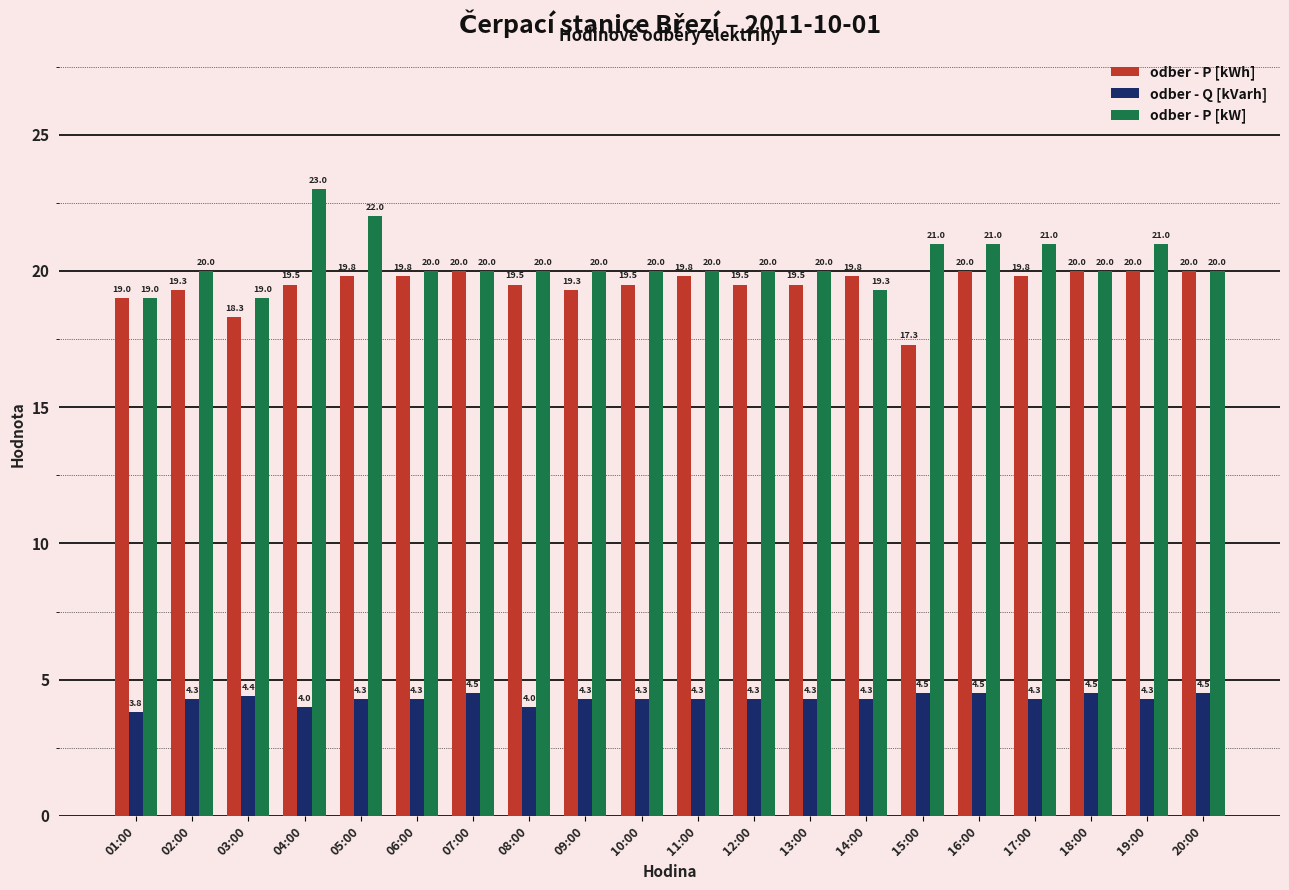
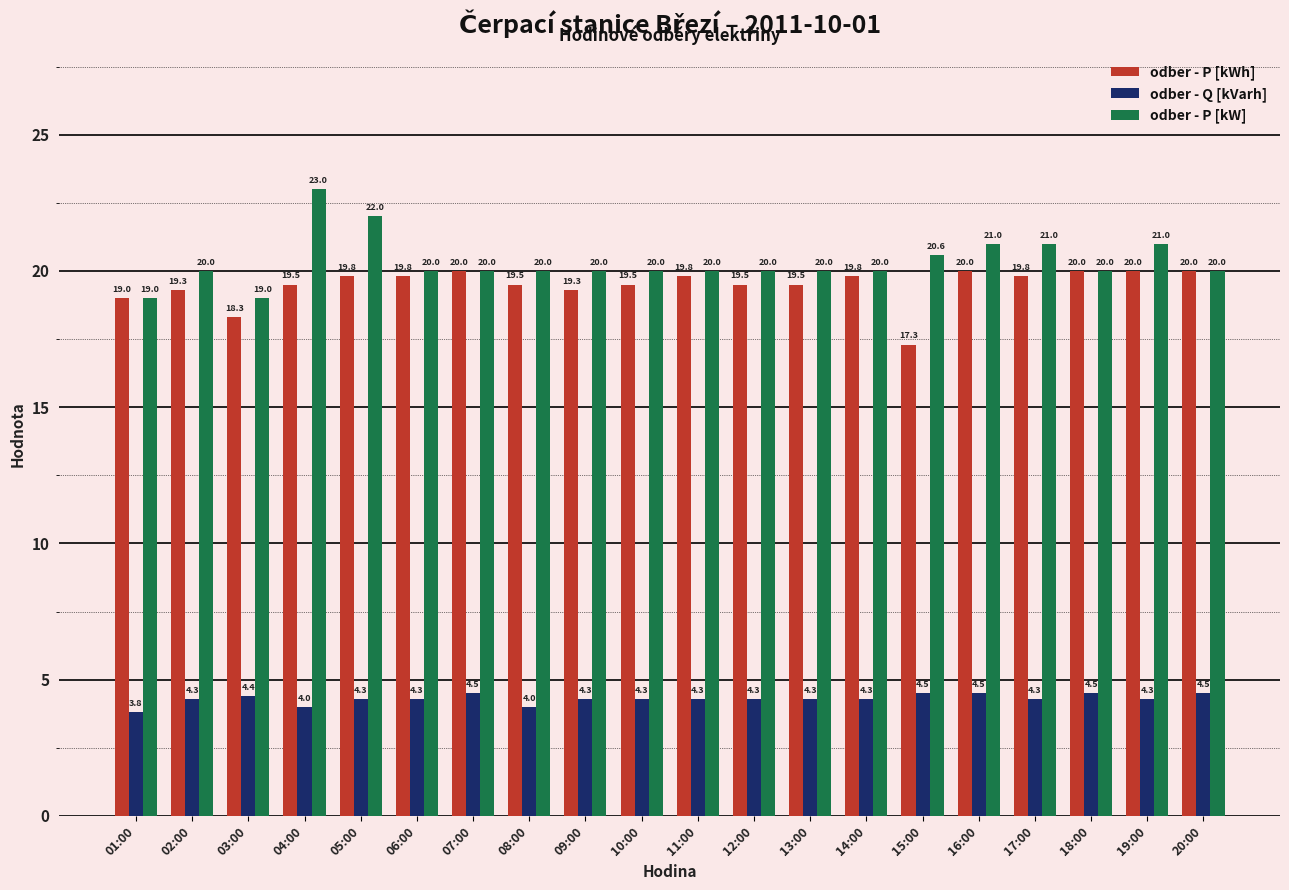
  {
    "odber - P [kWh]": {
      "01:00": 19.0,
      "02:00": 19.3,
      "03:00": 18.3,
      "04:00": 19.5,
      "05:00": 19.8,
      "06:00": 19.8,
      "07:00": 20.0,
      "08:00": 19.5,
      "09:00": 19.3,
      "10:00": 19.5,
      "11:00": 19.8,
      "12:00": 19.5,
      "13:00": 19.5,
      "14:00": 19.8,
      "15:00": 17.3,
      "16:00": 20.0,
      "17:00": 19.8,
      "18:00": 20.0,
      "19:00": 20.0,
      "20:00": 20.0
    },
    "odber - Q [kVarh]": {
      "01:00": 3.8,
      "02:00": 4.3,
      "03:00": 4.4,
      "04:00": 4.0,
      "05:00": 4.3,
      "06:00": 4.3,
      "07:00": 4.5,
      "08:00": 4.0,
      "09:00": 4.3,
      "10:00": 4.3,
      "11:00": 4.3,
      "12:00": 4.3,
      "13:00": 4.3,
      "14:00": 4.3,
      "15:00": 4.5,
      "16:00": 4.5,
      "17:00": 4.3,
      "18:00": 4.5,
      "19:00": 4.3,
      "20:00": 4.5
    },
    "odber - P [kW]": {
      "01:00": 19.0,
      "02:00": 20.0,
      "03:00": 19.0,
      "04:00": 23.0,
      "05:00": 22.0,
      "06:00": 20.0,
      "07:00": 20.0,
      "08:00": 20.0,
      "09:00": 20.0,
      "10:00": 20.0,
      "11:00": 20.0,
      "12:00": 20.0,
      "13:00": 20.0,
-     "14:00": 19.3,
-     "15:00": 21.0,
+     "14:00": 20.0,
+     "15:00": 20.6,
      "16:00": 21.0,
      "17:00": 21.0,
      "18:00": 20.0,
      "19:00": 21.0,
      "20:00": 20.0
    }
  }
